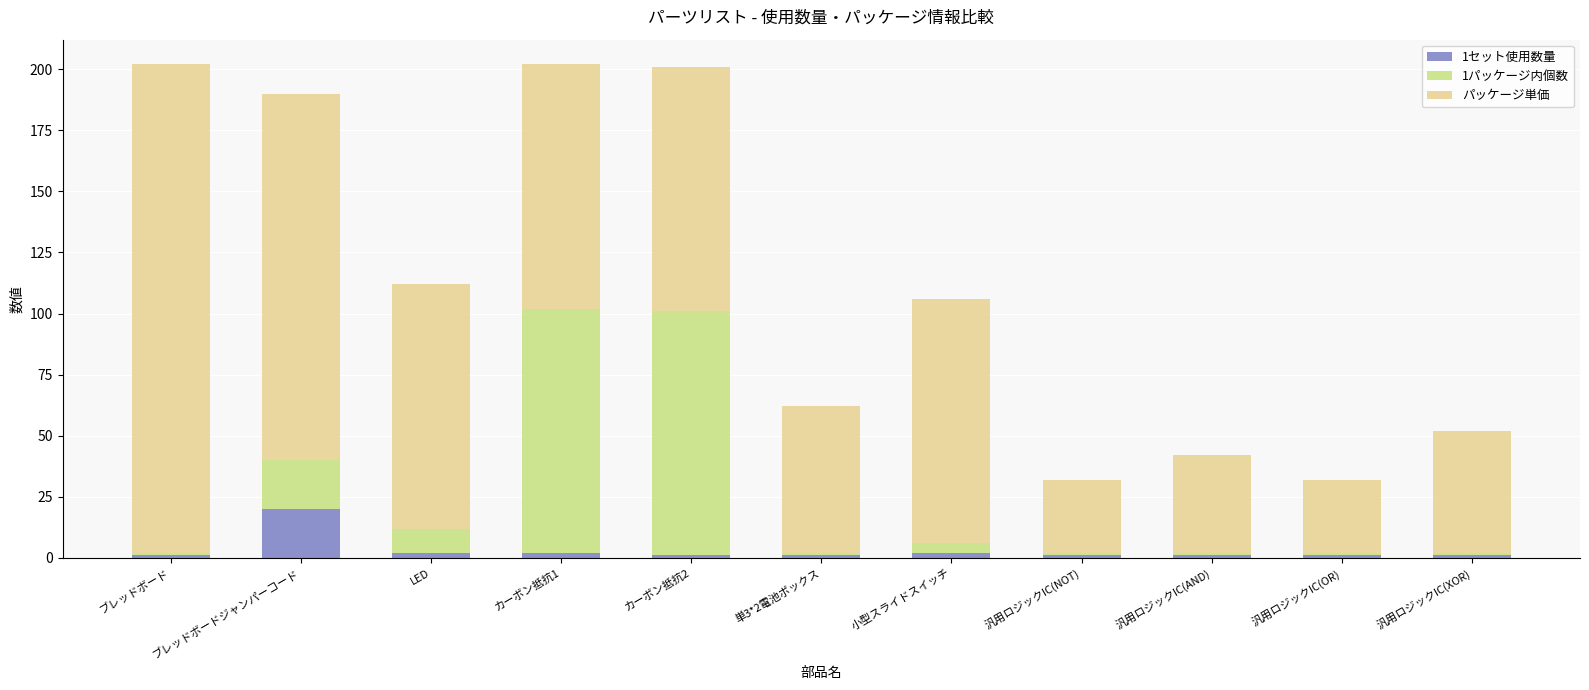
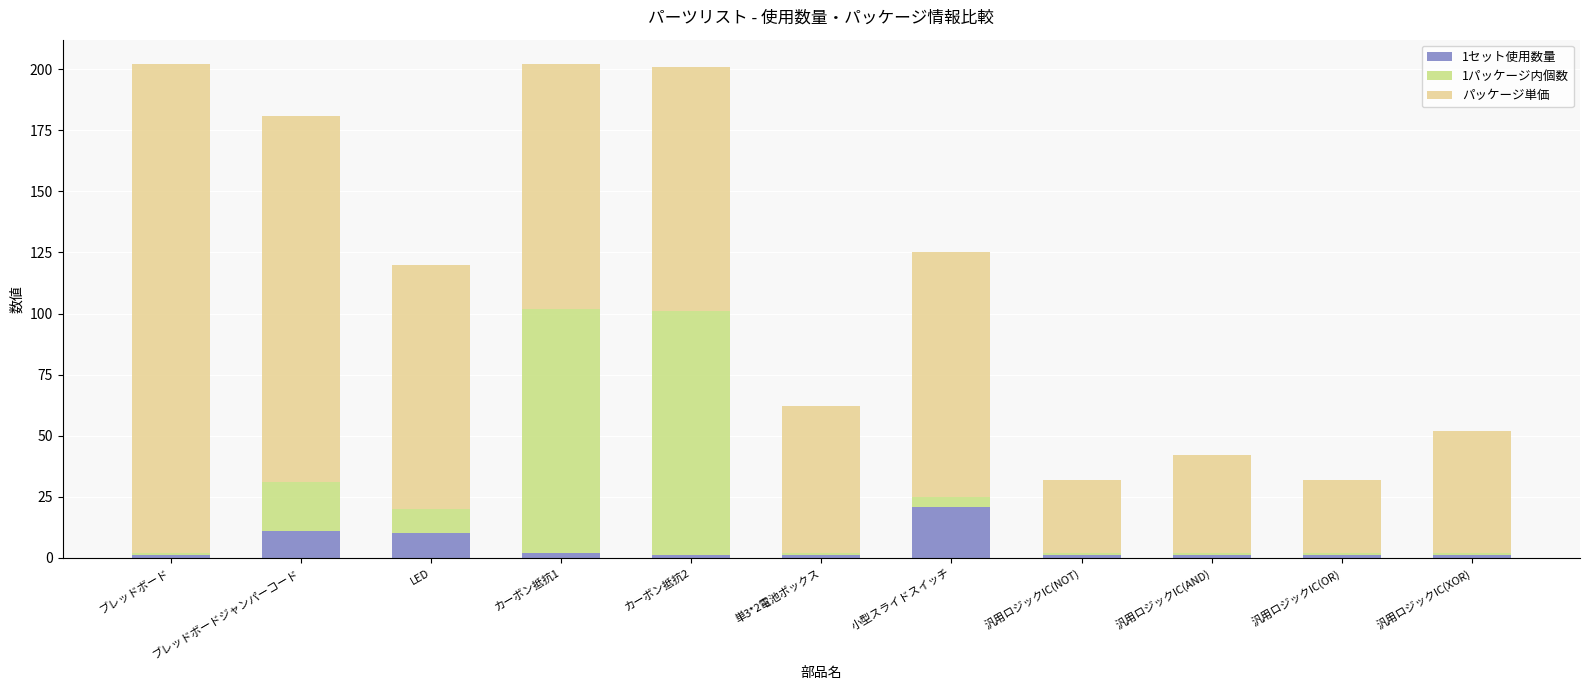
  {
    "1セット使用数量": {
-     "ブレッドボードジャンパーコード": 20,
-     "LED": 2,
+     "ブレッドボードジャンパーコード": 11,
+     "LED": 10,
      "カーボン抵抗1": 2,
-     "小型スライドスイッチ": 2
+     "小型スライドスイッチ": 21
    }
  }
